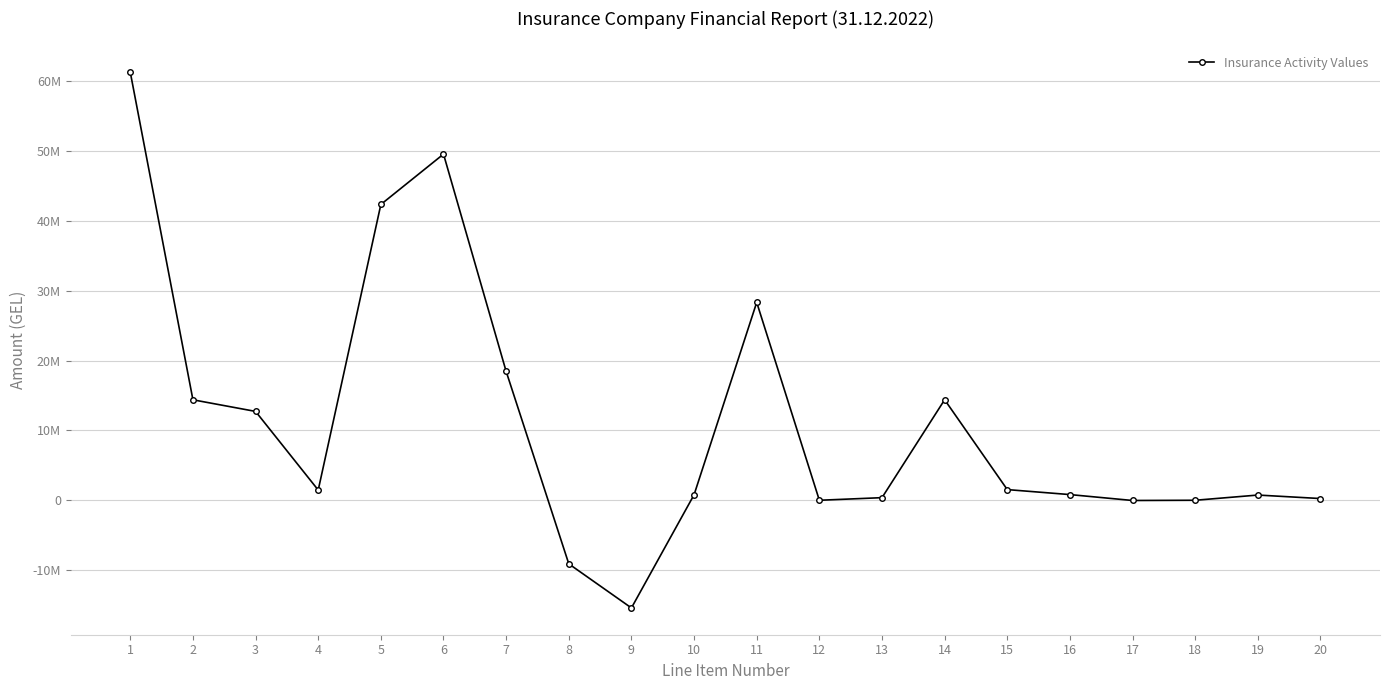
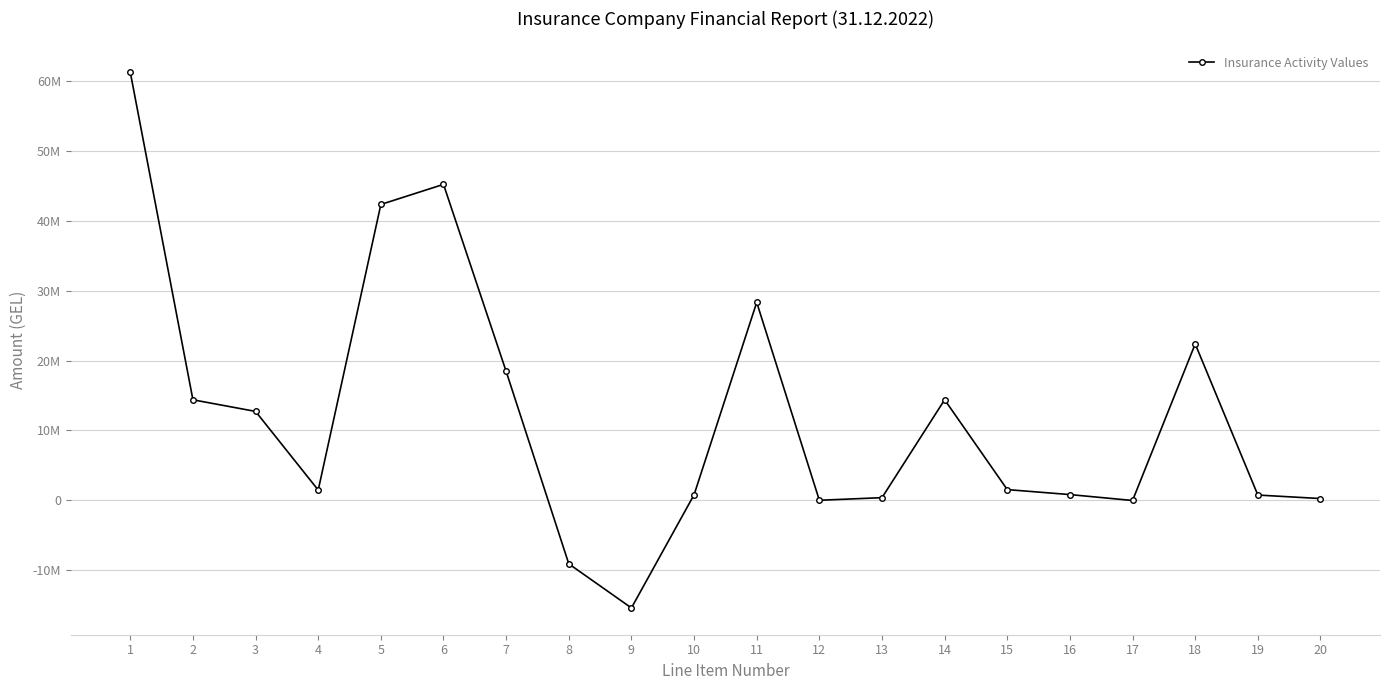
  {
    "1": 61000000,
    "2": 14000000,
    "3": 13000000,
    "4": 1000000,
    "5": 42000000,
-   "6": 50000000,
+   "6": 45000000,
    "7": 18000000,
    "8": -9000000,
    "9": -15000000,
    "10": 1000000,
    "11": 28000000,
    "12": 0,
    "13": 0,
    "14": 14000000,
    "15": 2000000,
    "16": 1000000,
    "17": 0,
-   "18": 0,
+   "18": 22000000,
    "19": 1000000,
    "20": 0
  }
